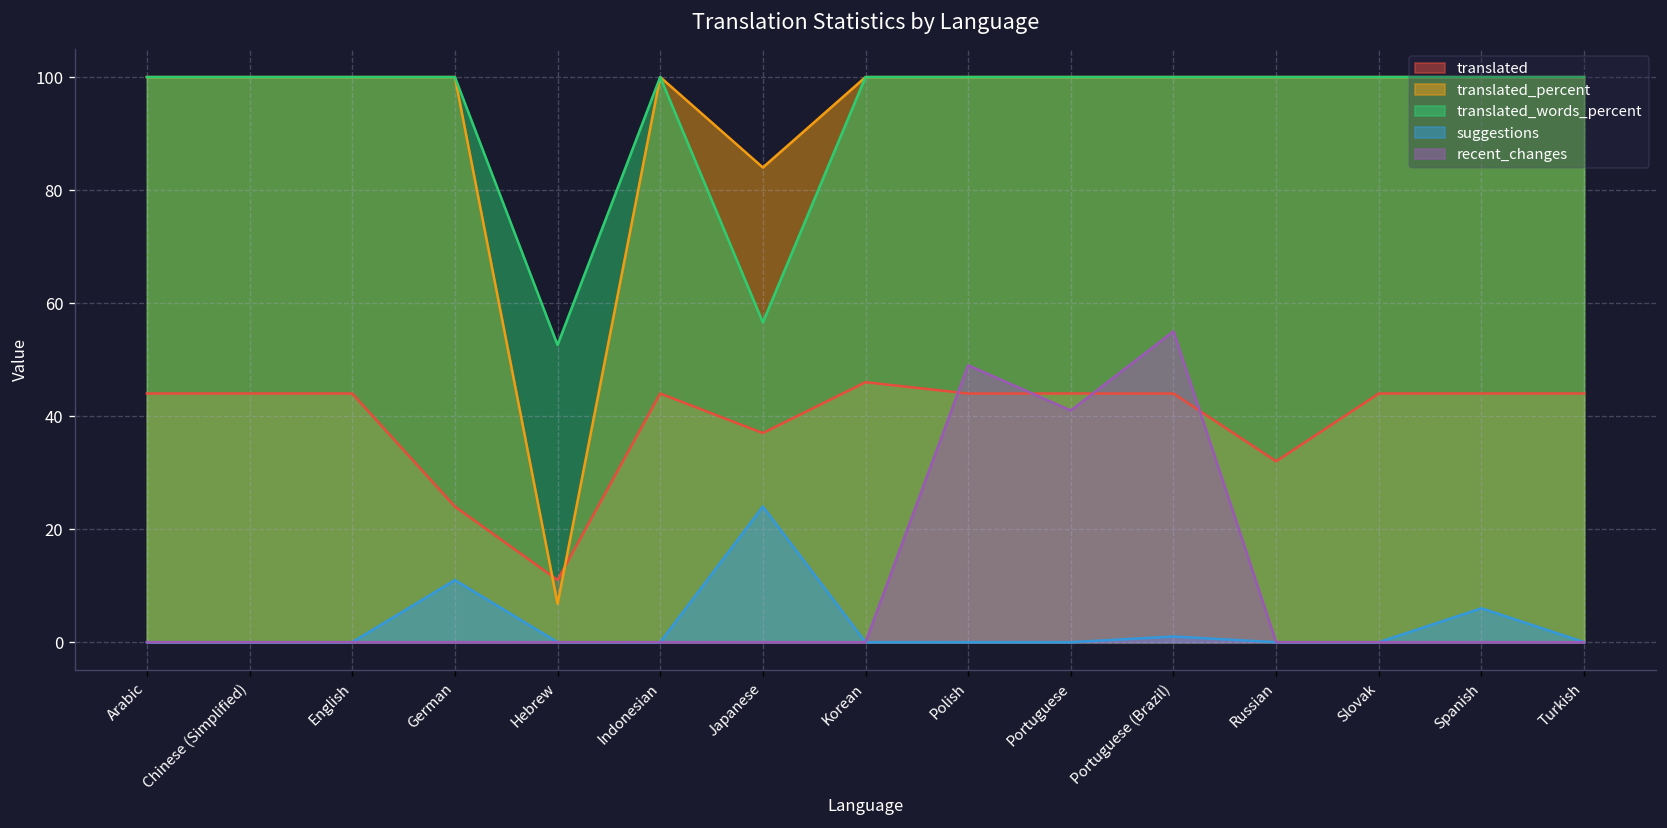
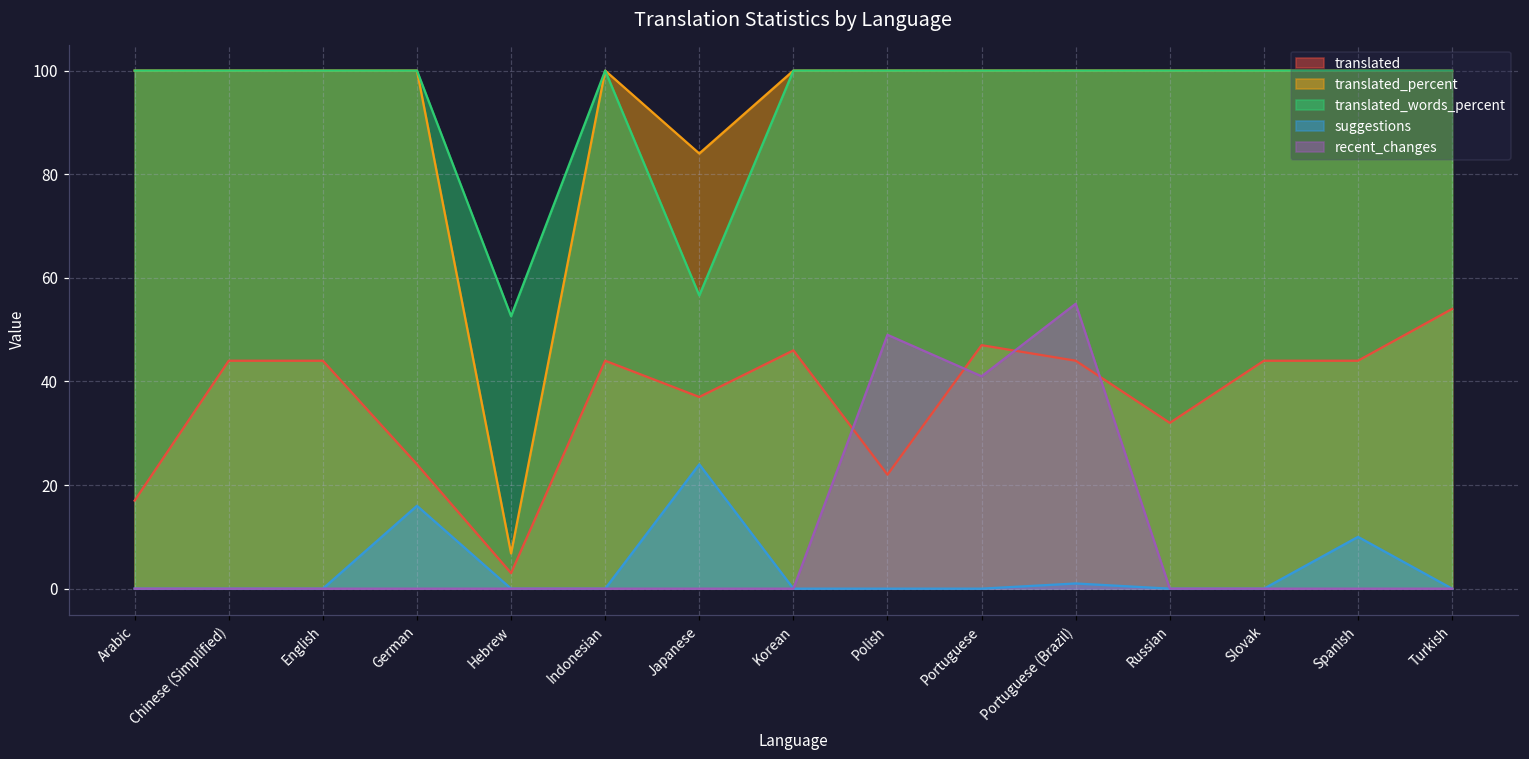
  {
    "translated": {
-     "Arabic": 44,
+     "Arabic": 17,
      "Chinese (Simplified)": 44,
      "English": 44,
      "German": 24,
-     "Hebrew": 11,
+     "Hebrew": 3,
      "Indonesian": 44,
      "Japanese": 37,
      "Korean": 46,
-     "Polish": 44,
-     "Portuguese": 44,
+     "Polish": 22,
+     "Portuguese": 47,
      "Portuguese (Brazil)": 44,
      "Russian": 32,
      "Slovak": 44,
      "Spanish": 44,
-     "Turkish": 44
+     "Turkish": 54
    },
    "translated_percent": {
      "Hebrew": 7,
      "Japanese": 84
    },
    "translated_words_percent": {
      "Hebrew": 53,
      "Japanese": 57
    },
    "suggestions": {
-     "German": 11,
+     "German": 16,
      "Japanese": 24,
      "Polish": 0,
      "Portuguese": 0,
      "Portuguese (Brazil)": 1,
-     "Spanish": 6
+     "Spanish": 10
    },
    "recent_changes": {
      "German": 0,
      "Japanese": 0,
      "Polish": 49,
      "Portuguese": 41,
      "Portuguese (Brazil)": 55,
      "Spanish": 0
    }
  }
